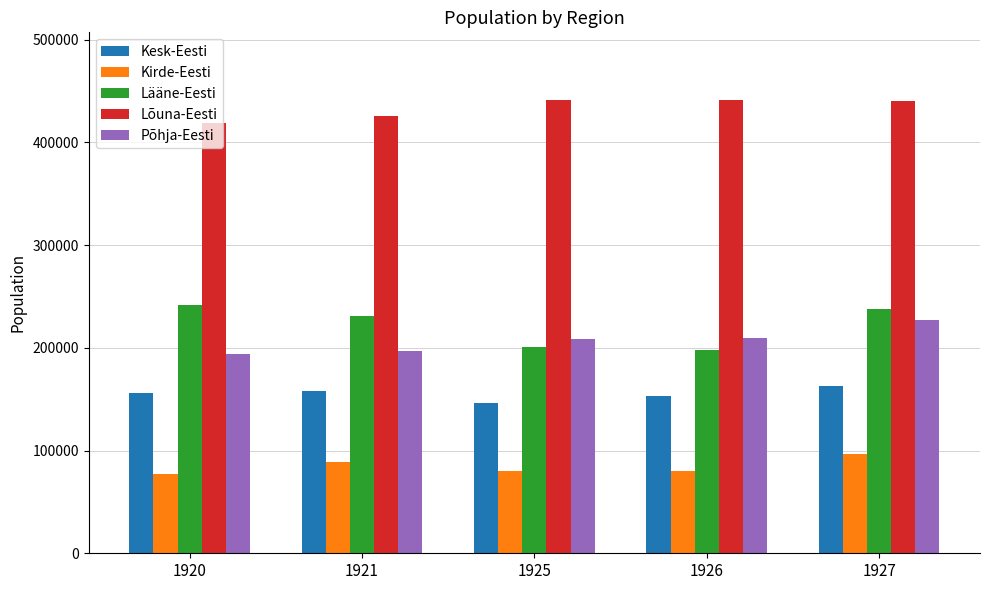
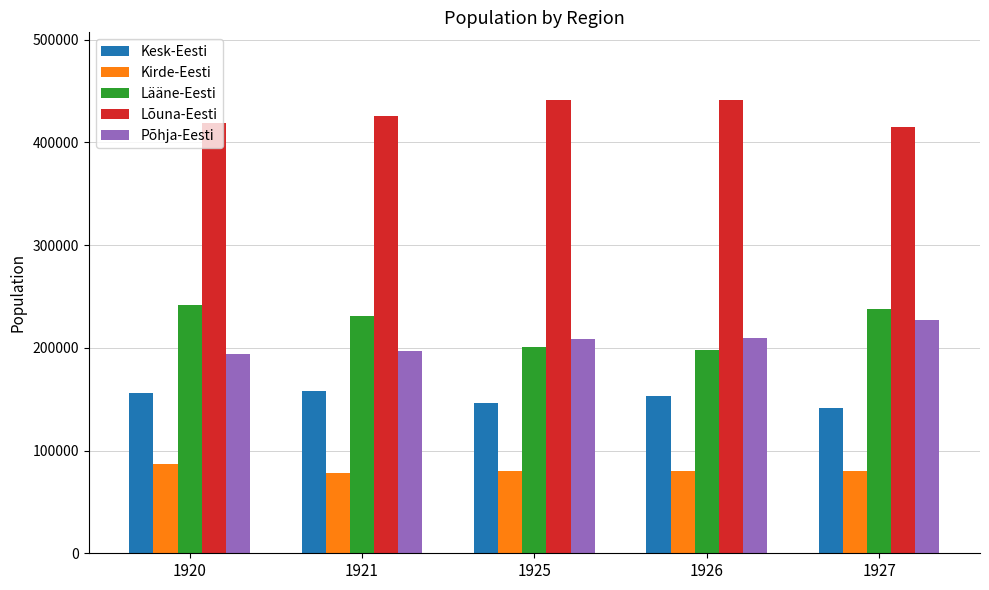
  {
    "Kesk-Eesti": {
      "1920": 156000,
      "1921": 158000,
      "1925": 147000,
      "1926": 153000,
-     "1927": 163000
+     "1927": 142000
    },
    "Kirde-Eesti": {
-     "1920": 77000,
-     "1921": 89000,
+     "1920": 87000,
+     "1921": 79000,
      "1925": 81000,
      "1926": 80000,
-     "1927": 96000
+     "1927": 80000
    },
    "Lääne-Eesti": {
      "1920": 242000,
      "1921": 231000,
      "1925": 201000,
      "1926": 198000,
      "1927": 237000
    },
    "Lõuna-Eesti": {
      "1921": 426000,
      "1925": 441000,
      "1926": 441000,
-     "1927": 440000
+     "1927": 415000
    },
    "Põhja-Eesti": {
      "1920": 194000,
      "1921": 197000,
      "1925": 208000,
      "1926": 210000,
      "1927": 227000
    }
  }
